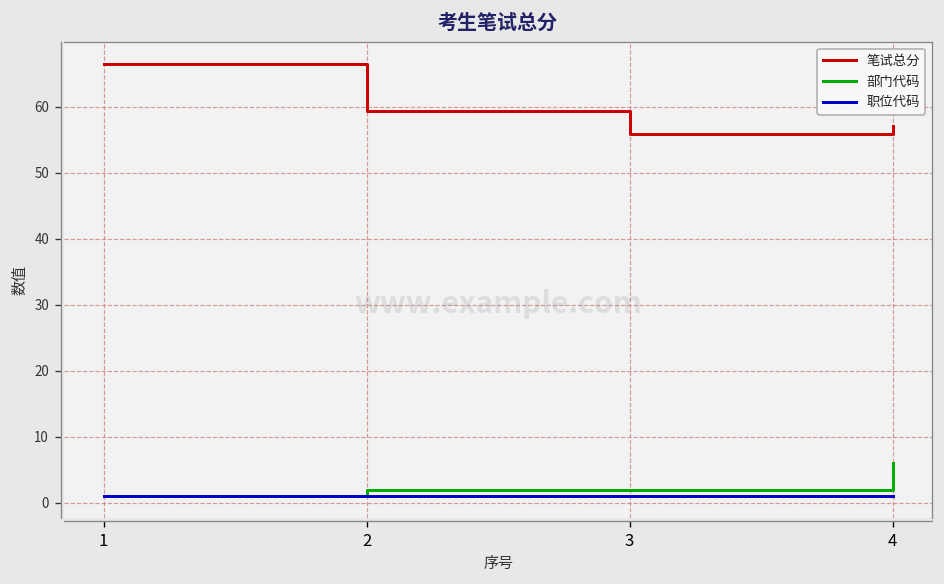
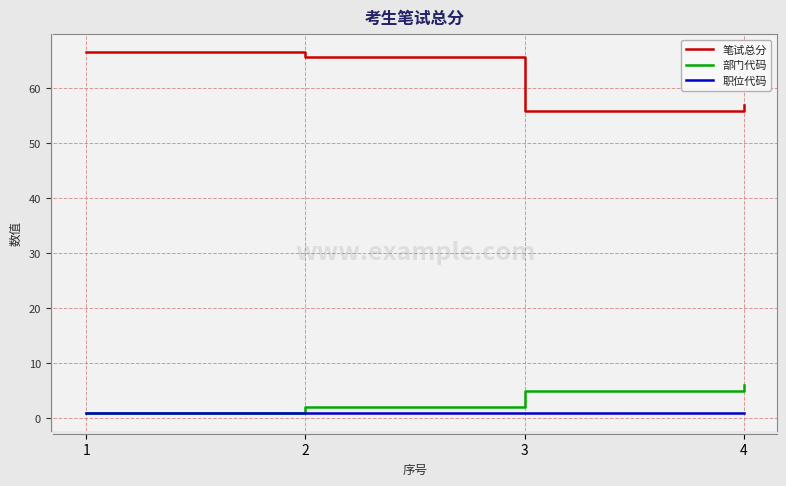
  {
    "笔试总分": {
      "1": 67,
-     "2": 59,
+     "2": 66,
      "3": 56,
      "4": 57
    },
    "部门代码": {
      "2": 2,
-     "3": 2,
+     "3": 5,
      "4": 6
    },
    "职位代码": {
      "2": 1,
      "3": 1,
      "4": 1
    }
  }
